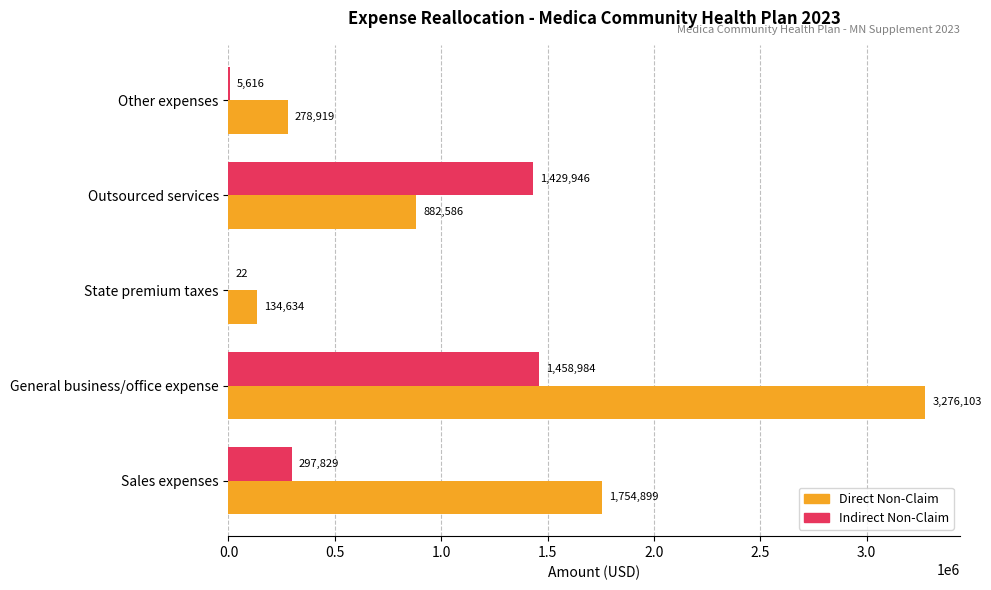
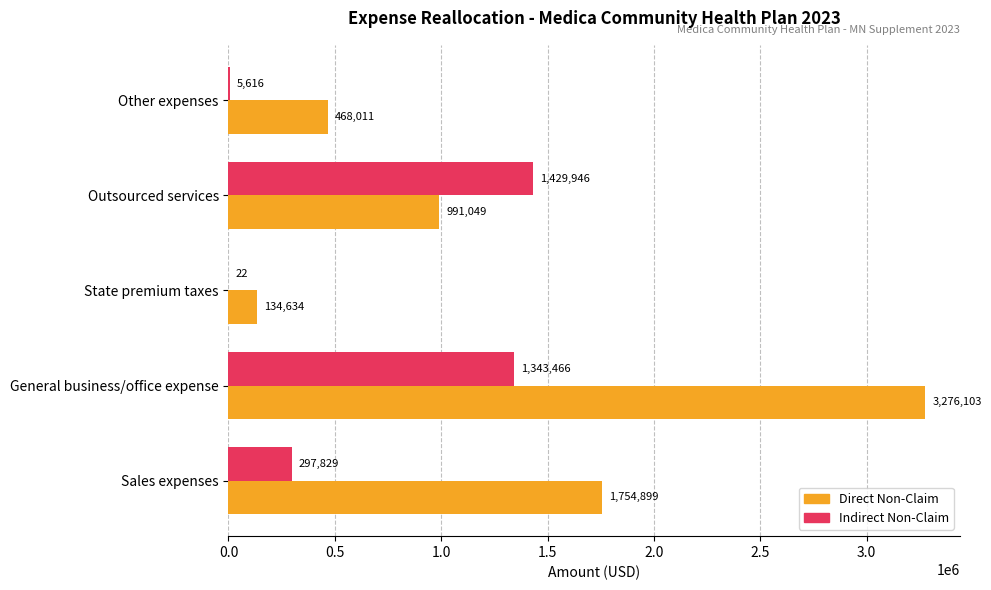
  {
    "Direct Non-Claim": {
-     "Other expenses": "278,919",
-     "Outsourced services": "882,586",
+     "Other expenses": "468,011",
+     "Outsourced services": "991,049",
      "State premium taxes": "134,634",
      "General business/office expense": "3,276,103",
      "Sales expenses": "1,754,899"
    },
    "Indirect Non-Claim": {
      "Other expenses": "5,616",
      "Outsourced services": "1,429,946",
      "State premium taxes": "22",
-     "General business/office expense": "1,458,984",
+     "General business/office expense": "1,343,466",
      "Sales expenses": "297,829"
    }
  }
